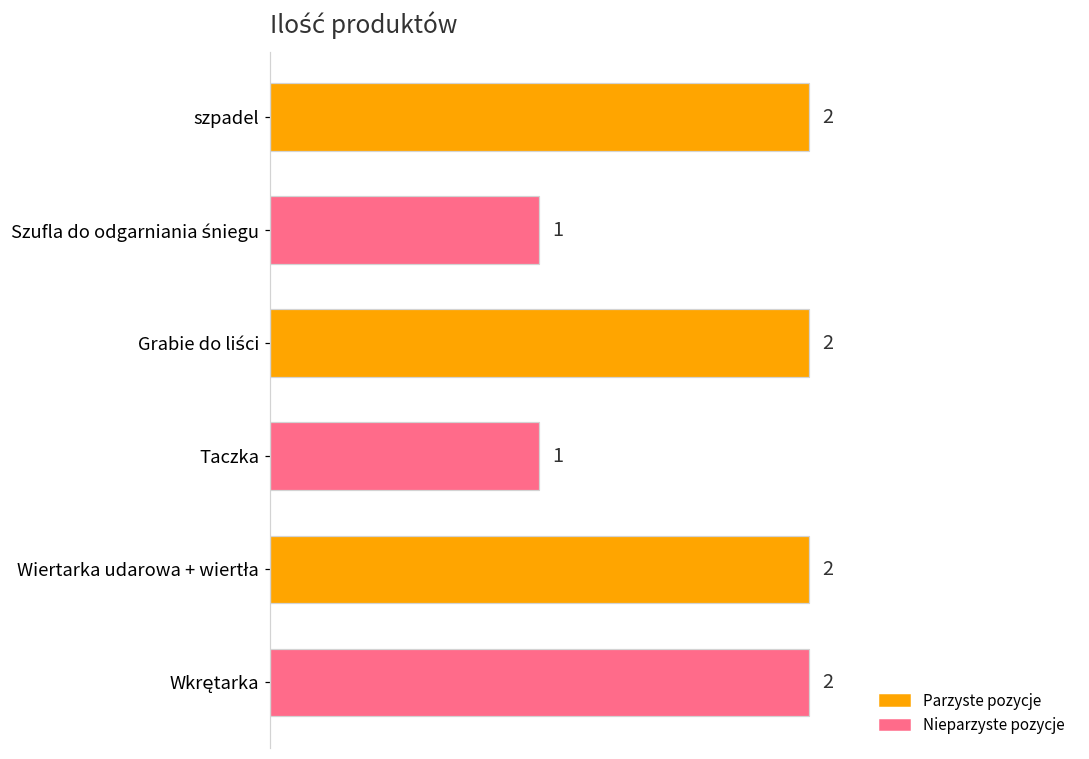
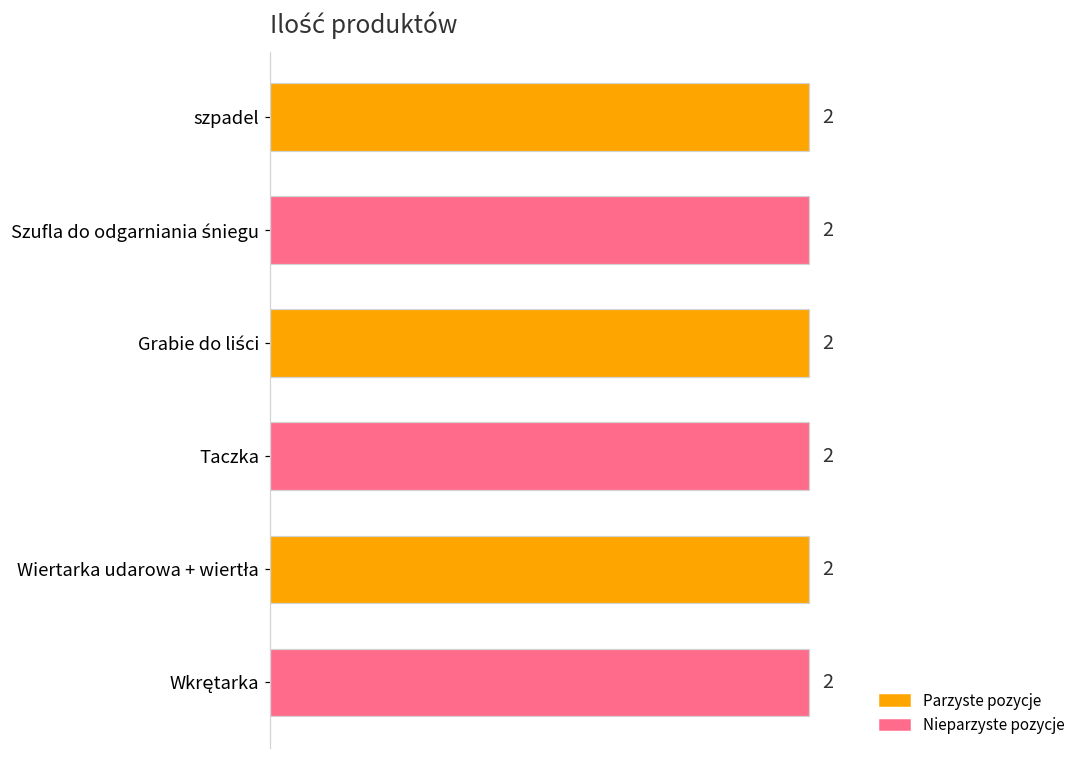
  {
    "szpadel": 2,
-   "Szufla do odgarniania śniegu": 1,
+   "Szufla do odgarniania śniegu": 2,
    "Grabie do liści": 2,
-   "Taczka": 1,
+   "Taczka": 2,
    "Wiertarka udarowa + wiertła": 2,
    "Wkrętarka": 2
  }
